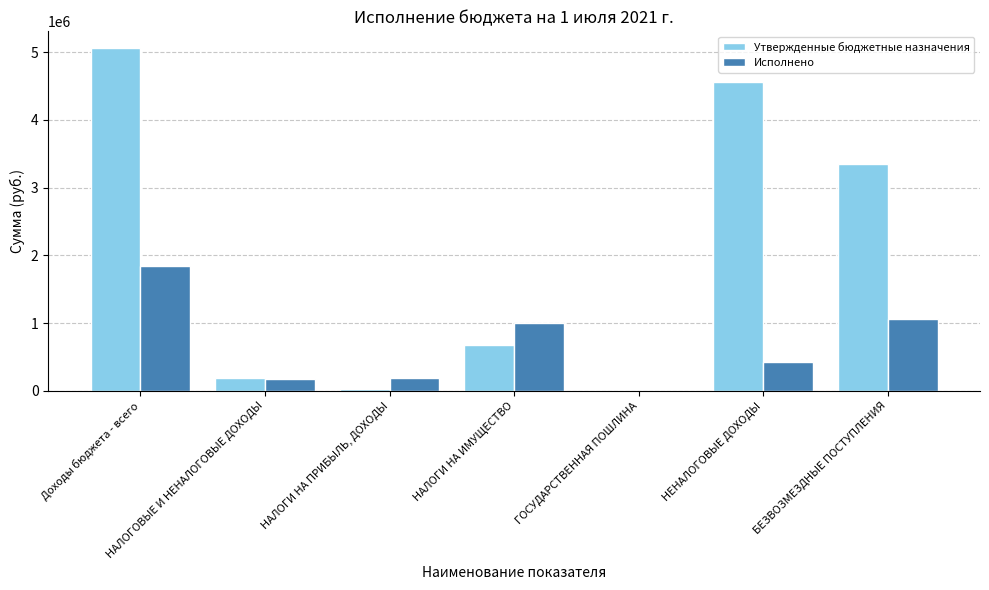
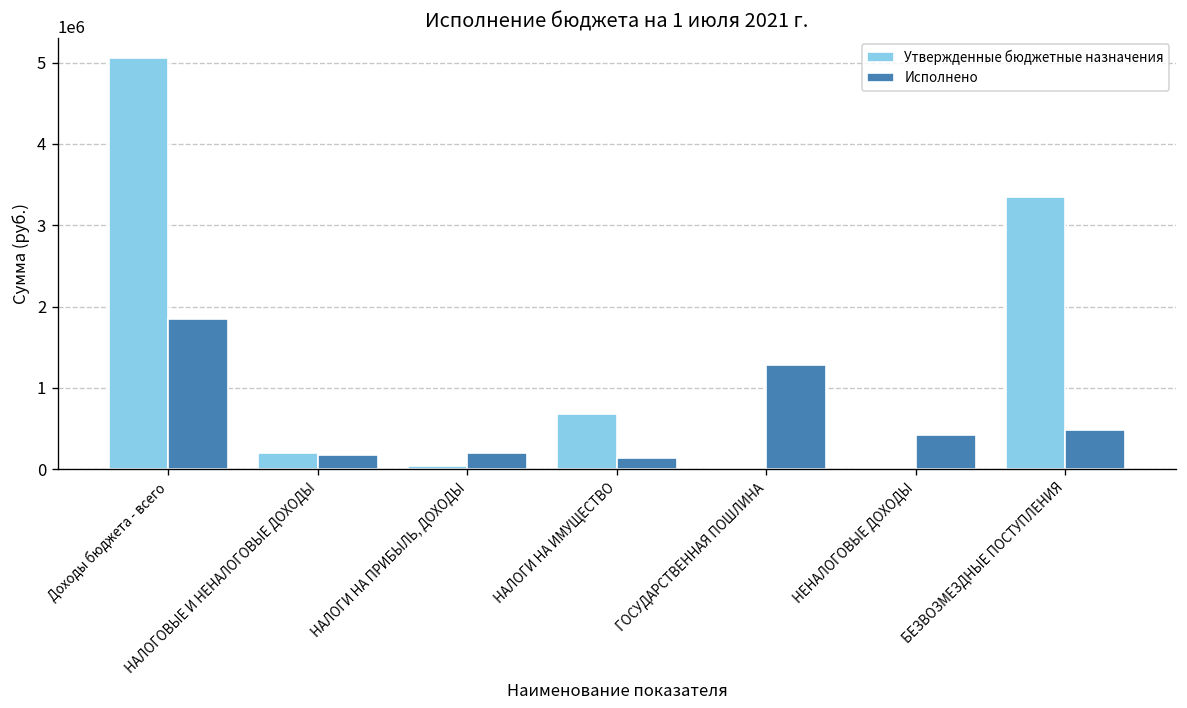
  {
    "Утвержденные бюджетные назначения": {
      "Доходы бюджета - всего": 5100000,
      "НАЛОГОВЫЕ И НЕНАЛОГОВЫЕ ДОХОДЫ": 200000,
      "НАЛОГИ НА ИМУЩЕСТВО": 700000,
-     "НЕНАЛОГОВЫЕ ДОХОДЫ": 4600000,
+     "НЕНАЛОГОВЫЕ ДОХОДЫ": 0,
      "БЕЗВОЗМЕЗДНЫЕ ПОСТУПЛЕНИЯ": 3300000
    },
    "Исполнено": {
      "Доходы бюджета - всего": 1800000,
      "НАЛОГОВЫЕ И НЕНАЛОГОВЫЕ ДОХОДЫ": 200000,
      "НАЛОГИ НА ПРИБЫЛЬ, ДОХОДЫ": 200000,
-     "НАЛОГИ НА ИМУЩЕСТВО": 1000000,
-     "ГОСУДАРСТВЕННАЯ ПОШЛИНА": 0,
+     "НАЛОГИ НА ИМУЩЕСТВО": 100000,
+     "ГОСУДАРСТВЕННАЯ ПОШЛИНА": 1300000,
      "НЕНАЛОГОВЫЕ ДОХОДЫ": 400000,
-     "БЕЗВОЗМЕЗДНЫЕ ПОСТУПЛЕНИЯ": 1100000
+     "БЕЗВОЗМЕЗДНЫЕ ПОСТУПЛЕНИЯ": 500000
    }
  }
